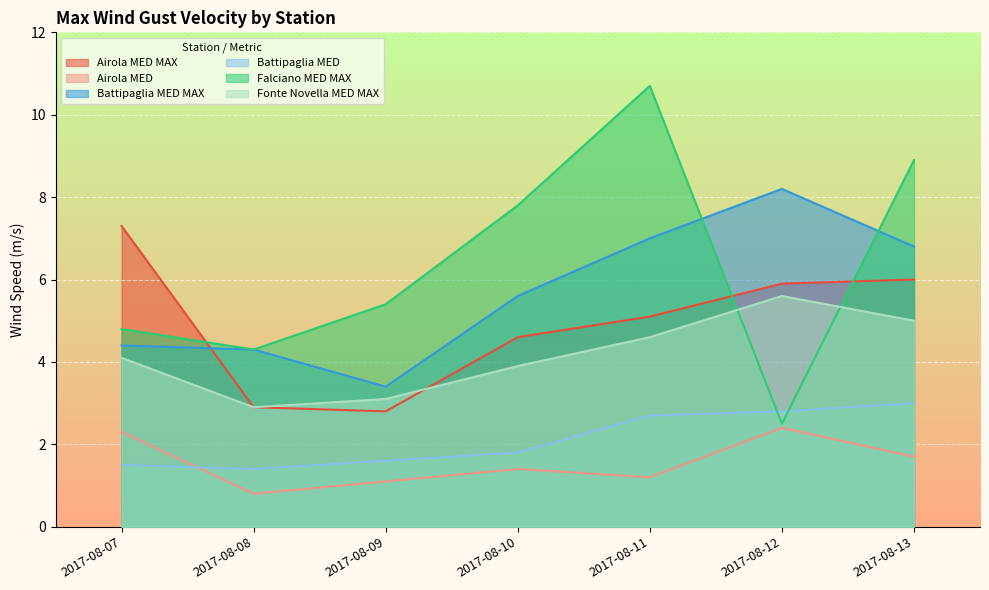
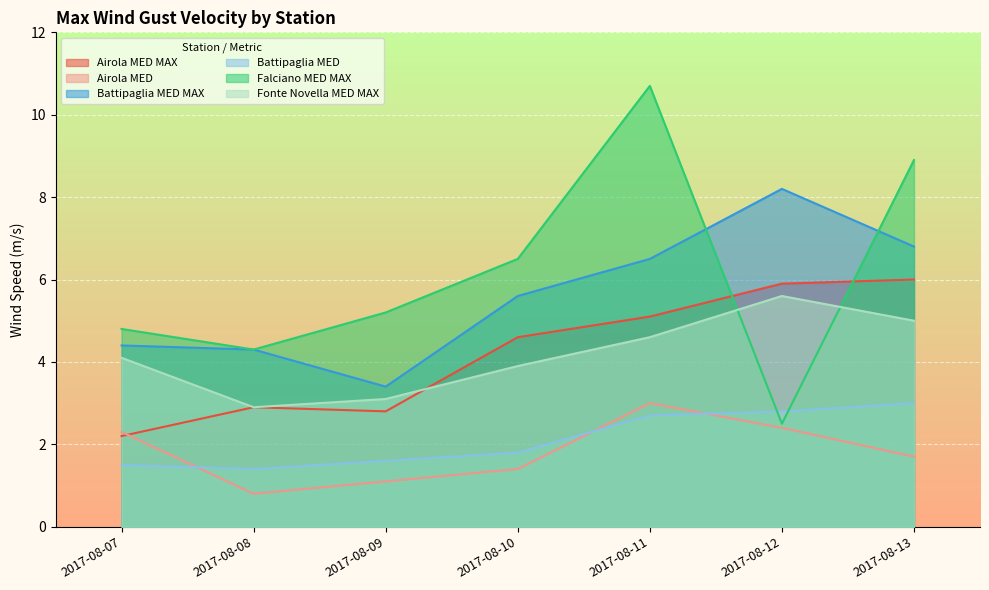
  {
    "Airola MED MAX": {
-     "2017-08-07": 7.3,
+     "2017-08-07": 2.2,
      "2017-08-09": 2.8,
      "2017-08-10": 4.6,
      "2017-08-11": 5.1,
      "2017-08-12": 5.9,
      "2017-08-13": 6.0
    },
    "Airola MED": {
      "2017-08-07": 2.3,
      "2017-08-08": 0.8,
      "2017-08-09": 1.1,
      "2017-08-10": 1.4,
-     "2017-08-11": 1.2,
+     "2017-08-11": 3.0,
      "2017-08-12": 2.4,
      "2017-08-13": 1.7
    },
    "Battipaglia MED MAX": {
      "2017-08-07": 4.4,
      "2017-08-09": 3.4,
      "2017-08-10": 5.6,
-     "2017-08-11": 7.0,
+     "2017-08-11": 6.5,
      "2017-08-12": 8.2,
      "2017-08-13": 6.8
    },
    "Falciano MED MAX": {
      "2017-08-07": 4.8,
-     "2017-08-09": 5.4,
-     "2017-08-10": 7.8,
+     "2017-08-09": 5.2,
+     "2017-08-10": 6.5,
      "2017-08-11": 10.7,
      "2017-08-12": 2.5,
      "2017-08-13": 8.9
    }
  }
